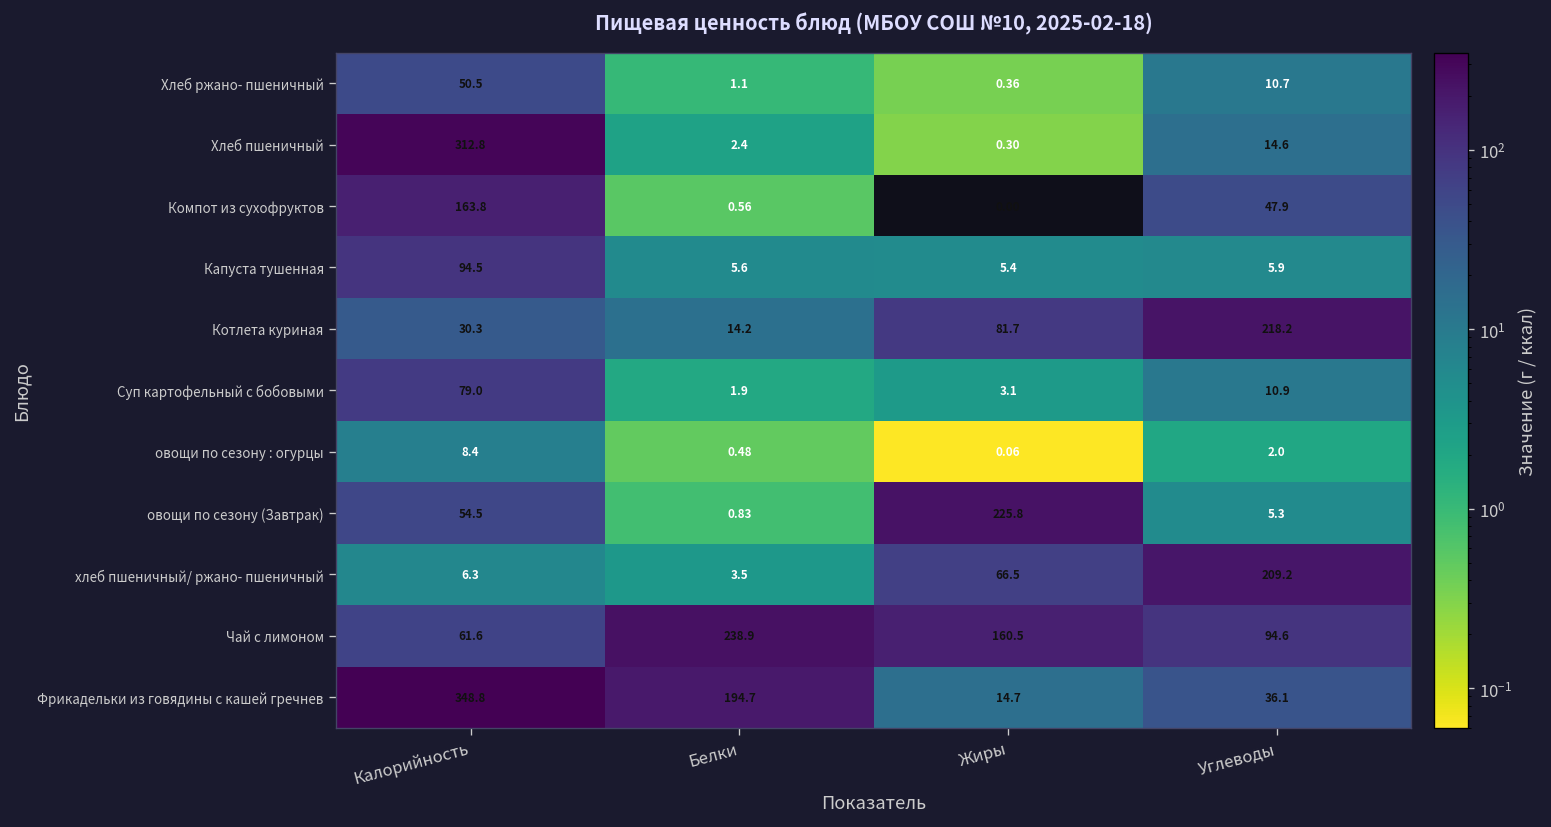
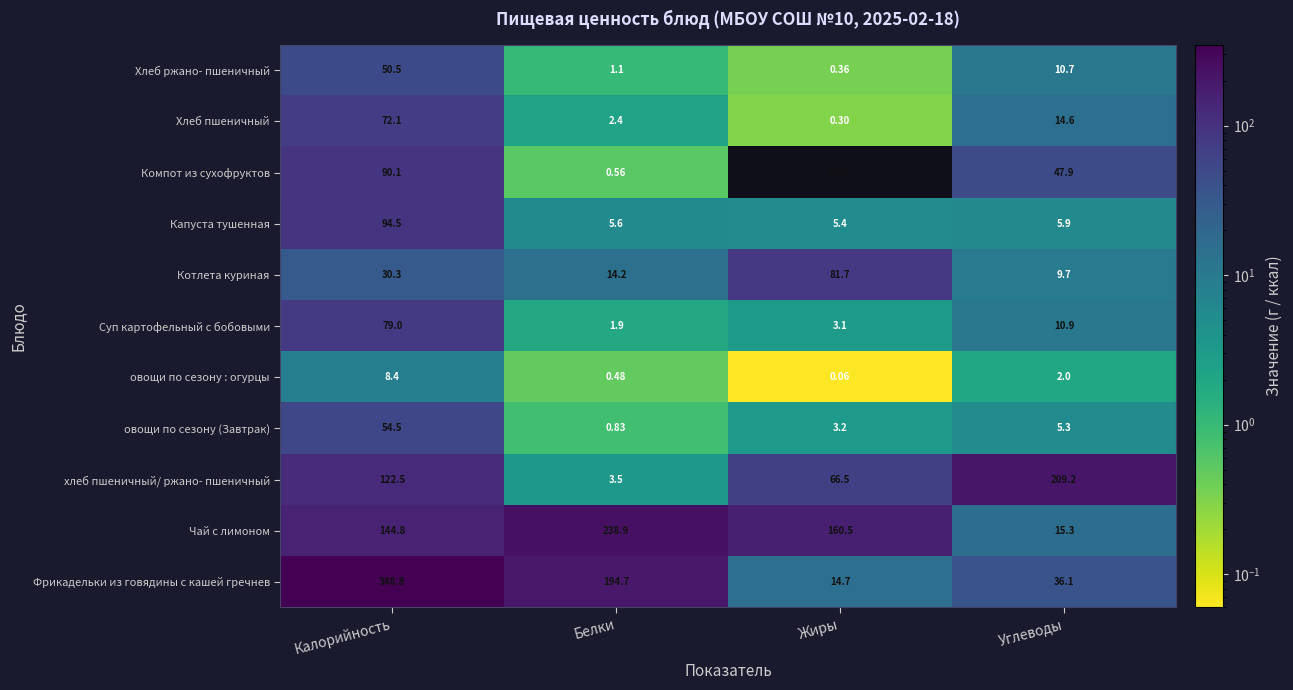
  {
    "Хлеб ржано- пшеничный": {
      "Калорийность": 50.5,
      "Белки": 1.1,
      "Жиры": 0.36,
      "Углеводы": 10.7
    },
    "Хлеб пшеничный": {
-     "Калорийность": 312.8,
+     "Калорийность": 72.1,
      "Белки": 2.4,
      "Жиры": 0.30,
      "Углеводы": 14.6
    },
    "Компот из сухофруктов": {
-     "Калорийность": 163.8,
+     "Калорийность": 90.1,
      "Белки": 0.56,
      "Углеводы": 47.9
    },
    "Капуста тушенная": {
      "Калорийность": 94.5,
      "Белки": 5.6,
      "Жиры": 5.4,
      "Углеводы": 5.9
    },
    "Котлета куриная": {
      "Калорийность": 30.3,
      "Белки": 14.2,
      "Жиры": 81.7,
-     "Углеводы": 218.2
+     "Углеводы": 9.7
    },
    "Суп картофельный с бобовыми": {
      "Калорийность": 79.0,
      "Белки": 1.9,
      "Жиры": 3.1,
      "Углеводы": 10.9
    },
    "овощи по сезону : огурцы": {
      "Калорийность": 8.4,
      "Белки": 0.48,
      "Жиры": 0.06,
      "Углеводы": 2.0
    },
    "овощи по сезону (Завтрак)": {
      "Калорийность": 54.5,
      "Белки": 0.83,
-     "Жиры": 225.8,
+     "Жиры": 3.2,
      "Углеводы": 5.3
    },
    "хлеб пшеничный/ ржано- пшеничный": {
-     "Калорийность": 6.3,
+     "Калорийность": 122.5,
      "Белки": 3.5,
      "Жиры": 66.5,
      "Углеводы": 209.2
    },
    "Чай с лимоном": {
-     "Калорийность": 61.6,
+     "Калорийность": 144.8,
      "Белки": 238.9,
      "Жиры": 160.5,
-     "Углеводы": 94.6
+     "Углеводы": 15.3
    },
    "Фрикадельки из говядины с кашей гречнев": {
      "Калорийность": 348.8,
      "Белки": 194.7,
      "Жиры": 14.7,
      "Углеводы": 36.1
    }
  }
